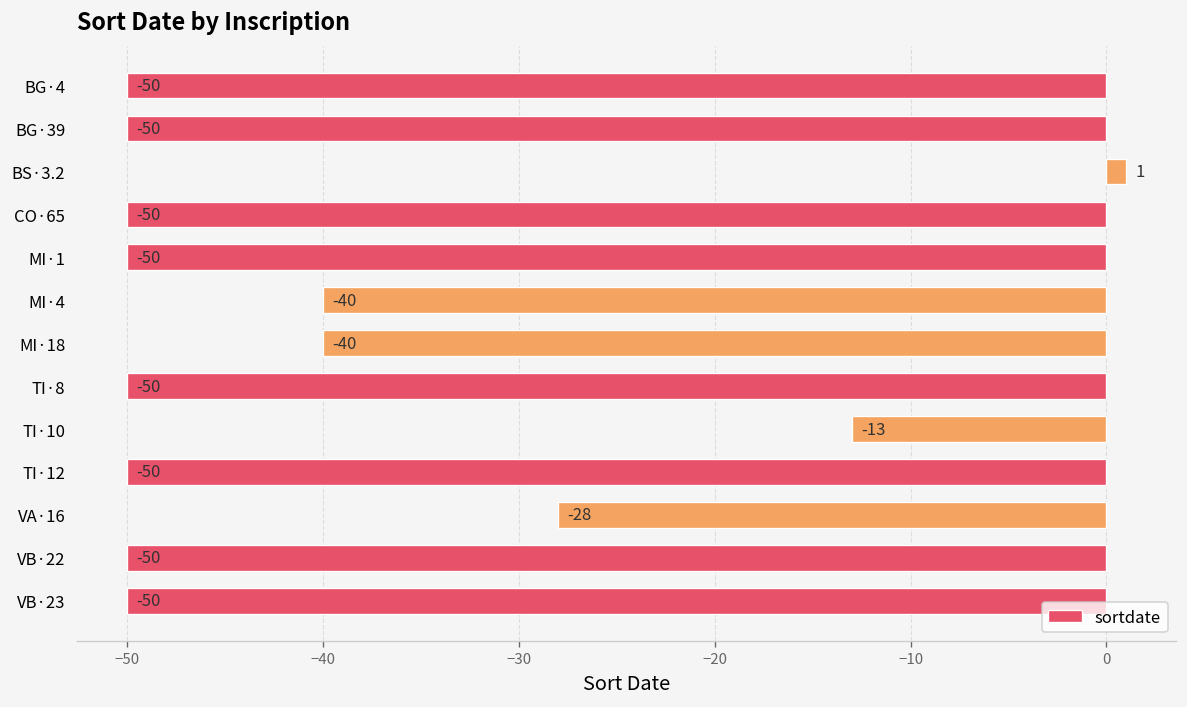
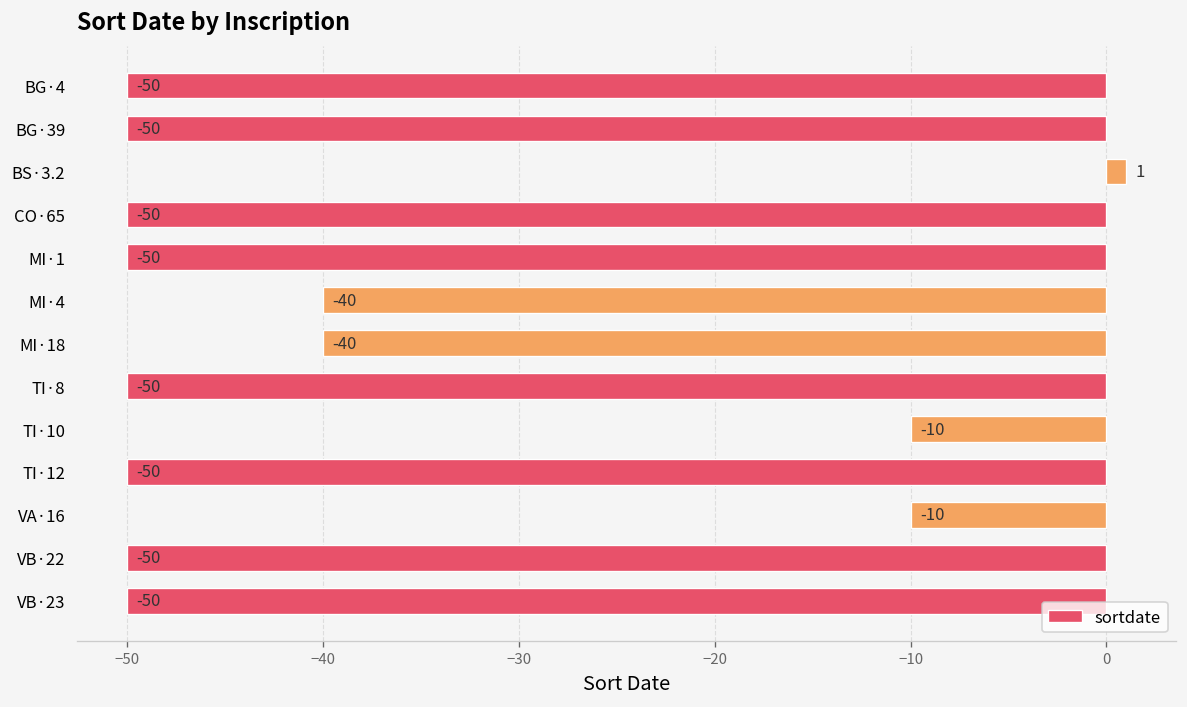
  {
    "BG·4": -50,
    "BG·39": -50,
    "BS·3.2": 1,
    "CO·65": -50,
    "MI·1": -50,
    "MI·4": -40,
    "MI·18": -40,
    "TI·8": -50,
-   "TI·10": -13,
+   "TI·10": -10,
    "TI·12": -50,
-   "VA·16": -28,
+   "VA·16": -10,
    "VB·22": -50,
    "VB·23": -50
  }
